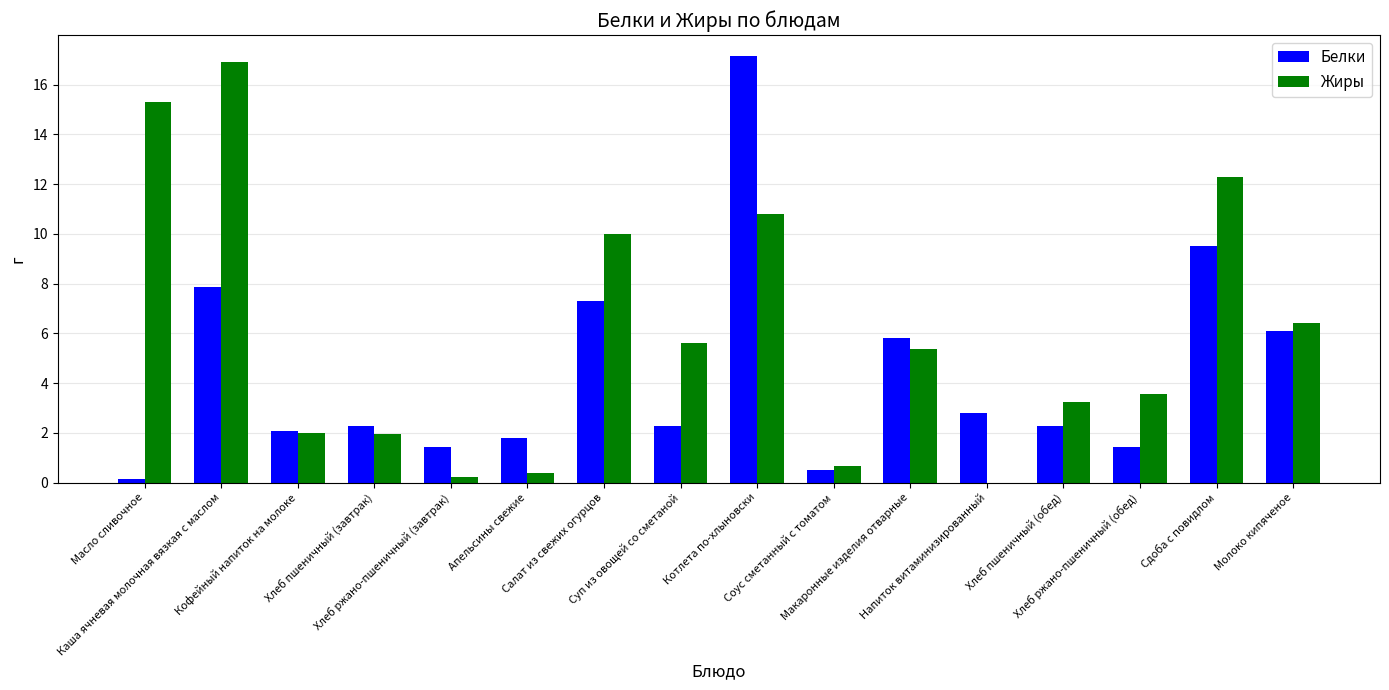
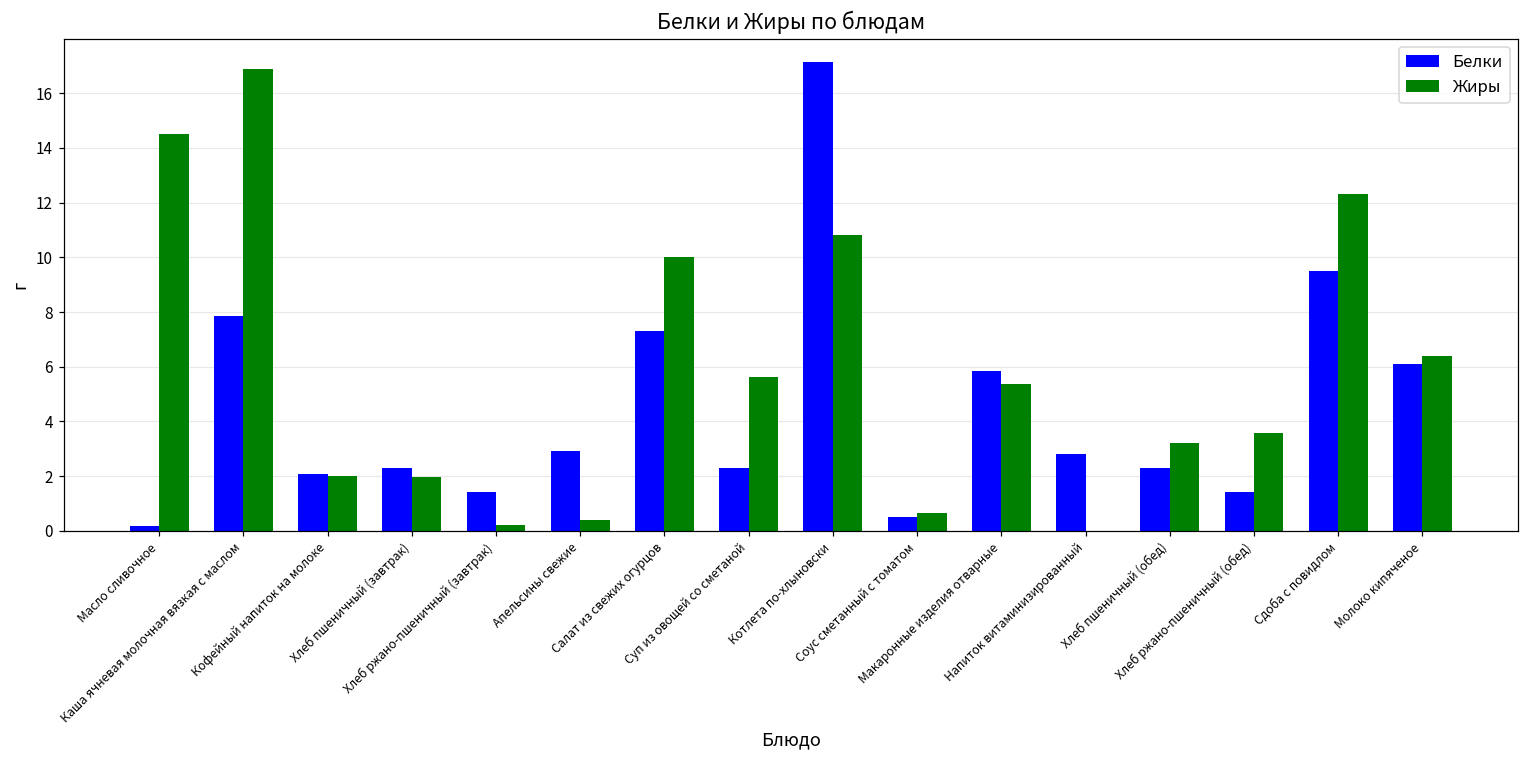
  {
    "Белки": {
      "Масло сливочное": 0.2,
      "Каша ячневая молочная вязкая с маслом": 7.9,
      "Кофейный напиток на молоке": 2.1,
      "Хлеб пшеничный (завтрак)": 2.3,
      "Хлеб ржано-пшеничный (завтрак)": 1.4,
-     "Апельсины свежие": 1.8,
+     "Апельсины свежие": 2.9,
      "Салат из свежих огурцов": 7.3,
      "Суп из овощей со сметаной": 2.3,
      "Котлета по-хлыновски": 17.1,
      "Соус сметанный с томатом": 0.5,
      "Макаронные изделия отварные": 5.8,
      "Напиток витаминизированный": 2.8,
      "Хлеб пшеничный (обед)": 2.3,
      "Хлеб ржано-пшеничный (обед)": 1.4,
      "Сдоба с повидлом": 9.5,
      "Молоко кипяченое": 6.1
    },
    "Жиры": {
-     "Масло сливочное": 15.3,
+     "Масло сливочное": 14.5,
      "Каша ячневая молочная вязкая с маслом": 16.9,
      "Кофейный напиток на молоке": 2.0,
      "Хлеб пшеничный (завтрак)": 2.0,
      "Хлеб ржано-пшеничный (завтрак)": 0.2,
      "Апельсины свежие": 0.4,
      "Салат из свежих огурцов": 10.0,
      "Суп из овощей со сметаной": 5.6,
      "Котлета по-хлыновски": 10.8,
      "Соус сметанный с томатом": 0.7,
      "Макаронные изделия отварные": 5.4,
      "Напиток витаминизированный": 0.0,
      "Хлеб пшеничный (обед)": 3.2,
      "Хлеб ржано-пшеничный (обед)": 3.6,
      "Сдоба с повидлом": 12.3,
      "Молоко кипяченое": 6.4
    }
  }
